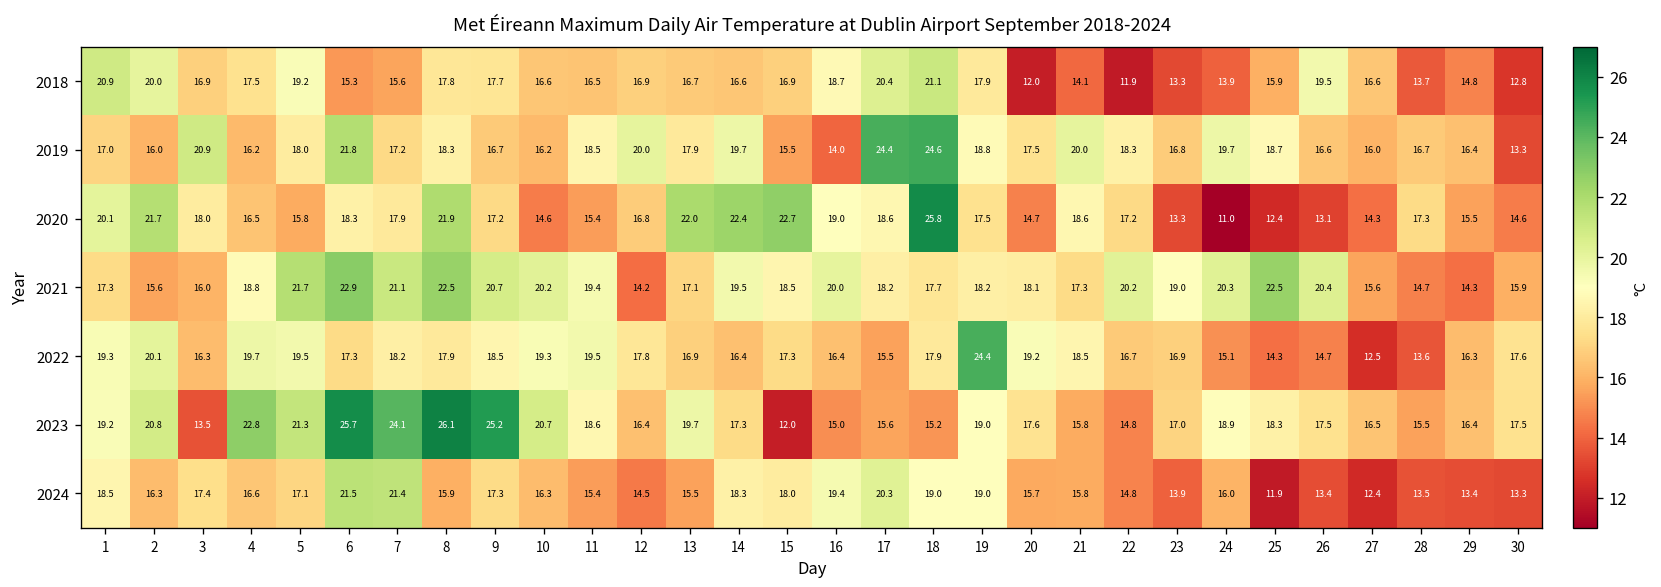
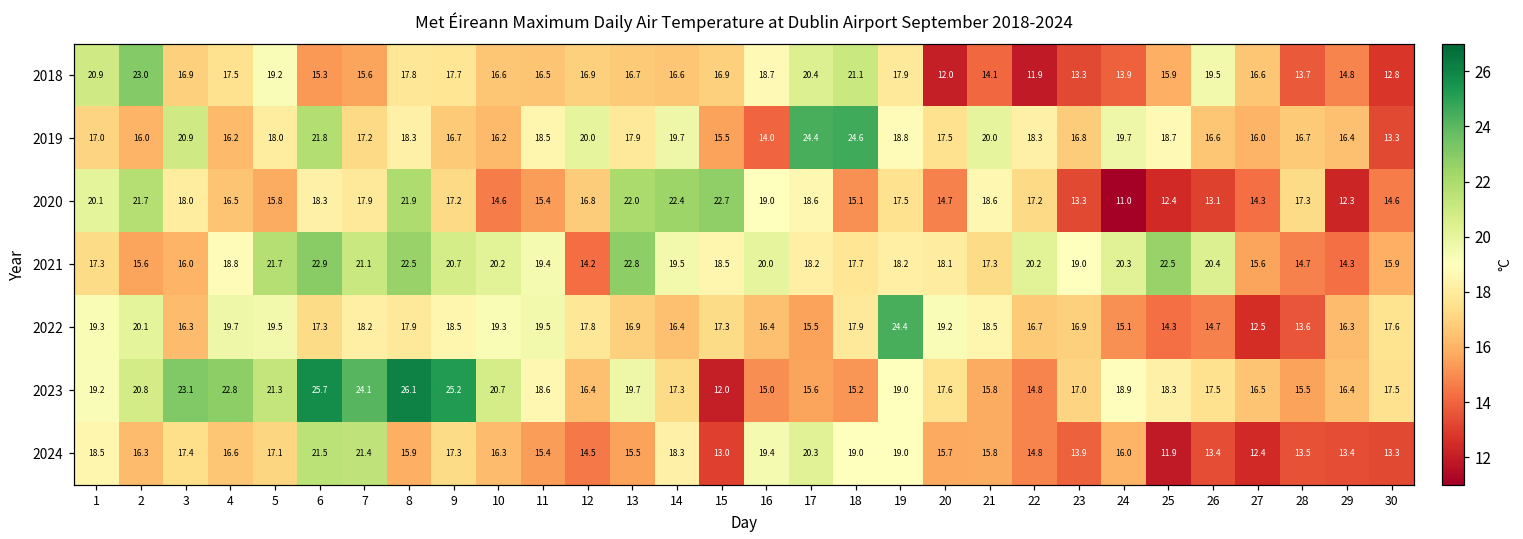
  {
    "2018": {
      "1": 20.9,
-     "2": 20.0,
+     "2": 23.0,
      "3": 16.9,
      "4": 17.5,
      "5": 19.2,
      "6": 15.3,
      "7": 15.6,
      "8": 17.8,
      "9": 17.7,
      "10": 16.6,
      "11": 16.5,
      "12": 16.9,
      "13": 16.7,
      "14": 16.6,
      "15": 16.9,
      "16": 18.7,
      "17": 20.4,
      "18": 21.1,
      "19": 17.9,
      "20": 12.0,
      "21": 14.1,
      "22": 11.9,
      "23": 13.3,
      "24": 13.9,
      "25": 15.9,
      "26": 19.5,
      "27": 16.6,
      "28": 13.7,
      "29": 14.8,
      "30": 12.8
    },
    "2020": {
      "1": 20.1,
      "2": 21.7,
      "3": 18.0,
      "4": 16.5,
      "5": 15.8,
      "6": 18.3,
      "7": 17.9,
      "8": 21.9,
      "9": 17.2,
      "10": 14.6,
      "11": 15.4,
      "12": 16.8,
      "13": 22.0,
      "14": 22.4,
      "15": 22.7,
      "16": 19.0,
      "17": 18.6,
-     "18": 25.8,
+     "18": 15.1,
      "19": 17.5,
      "20": 14.7,
      "21": 18.6,
      "22": 17.2,
      "23": 13.3,
      "24": 11.0,
      "25": 12.4,
      "26": 13.1,
      "27": 14.3,
      "28": 17.3,
-     "29": 15.5,
+     "29": 12.3,
      "30": 14.6
    },
    "2021": {
      "1": 17.3,
      "2": 15.6,
      "3": 16.0,
      "4": 18.8,
      "5": 21.7,
      "6": 22.9,
      "7": 21.1,
      "8": 22.5,
      "9": 20.7,
      "10": 20.2,
      "11": 19.4,
      "12": 14.2,
-     "13": 17.1,
+     "13": 22.8,
      "14": 19.5,
      "15": 18.5,
      "16": 20.0,
      "17": 18.2,
      "18": 17.7,
      "19": 18.2,
      "20": 18.1,
      "21": 17.3,
      "22": 20.2,
      "23": 19.0,
      "24": 20.3,
      "25": 22.5,
      "26": 20.4,
      "27": 15.6,
      "28": 14.7,
      "29": 14.3,
      "30": 15.9
    },
    "2023": {
      "1": 19.2,
      "2": 20.8,
-     "3": 13.5,
+     "3": 23.1,
      "4": 22.8,
      "5": 21.3,
      "6": 25.7,
      "7": 24.1,
      "8": 26.1,
      "9": 25.2,
      "10": 20.7,
      "11": 18.6,
      "12": 16.4,
      "13": 19.7,
      "14": 17.3,
      "15": 12.0,
      "16": 15.0,
      "17": 15.6,
      "18": 15.2,
      "19": 19.0,
      "20": 17.6,
      "21": 15.8,
      "22": 14.8,
      "23": 17.0,
      "24": 18.9,
      "25": 18.3,
      "26": 17.5,
      "27": 16.5,
      "28": 15.5,
      "29": 16.4,
      "30": 17.5
    },
    "2024": {
      "1": 18.5,
      "2": 16.3,
      "3": 17.4,
      "4": 16.6,
      "5": 17.1,
      "6": 21.5,
      "7": 21.4,
      "8": 15.9,
      "9": 17.3,
      "10": 16.3,
      "11": 15.4,
      "12": 14.5,
      "13": 15.5,
      "14": 18.3,
-     "15": 18.0,
+     "15": 13.0,
      "16": 19.4,
      "17": 20.3,
      "18": 19.0,
      "19": 19.0,
      "20": 15.7,
      "21": 15.8,
      "22": 14.8,
      "23": 13.9,
      "24": 16.0,
      "25": 11.9,
      "26": 13.4,
      "27": 12.4,
      "28": 13.5,
      "29": 13.4,
      "30": 13.3
    }
  }
